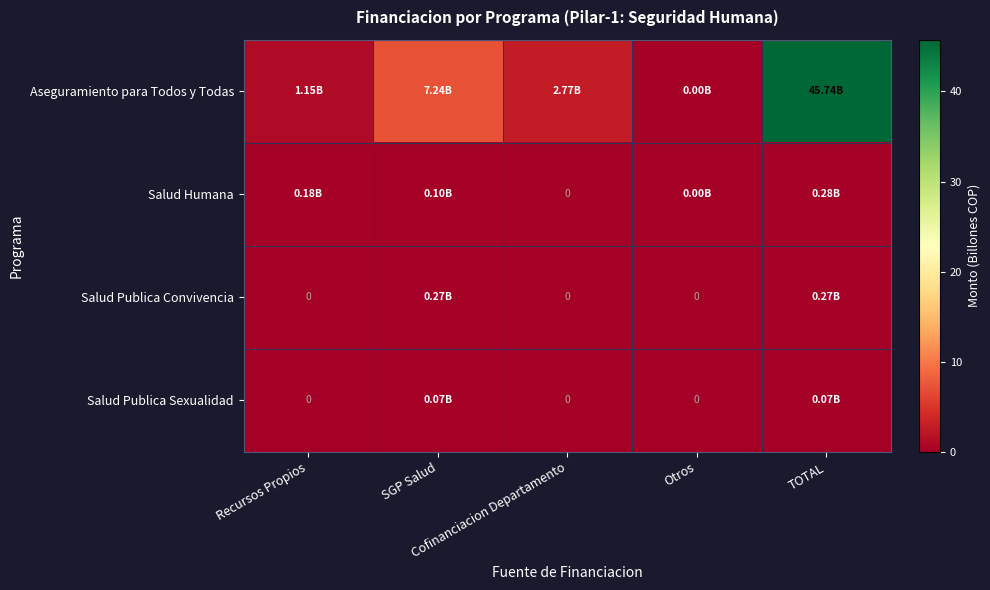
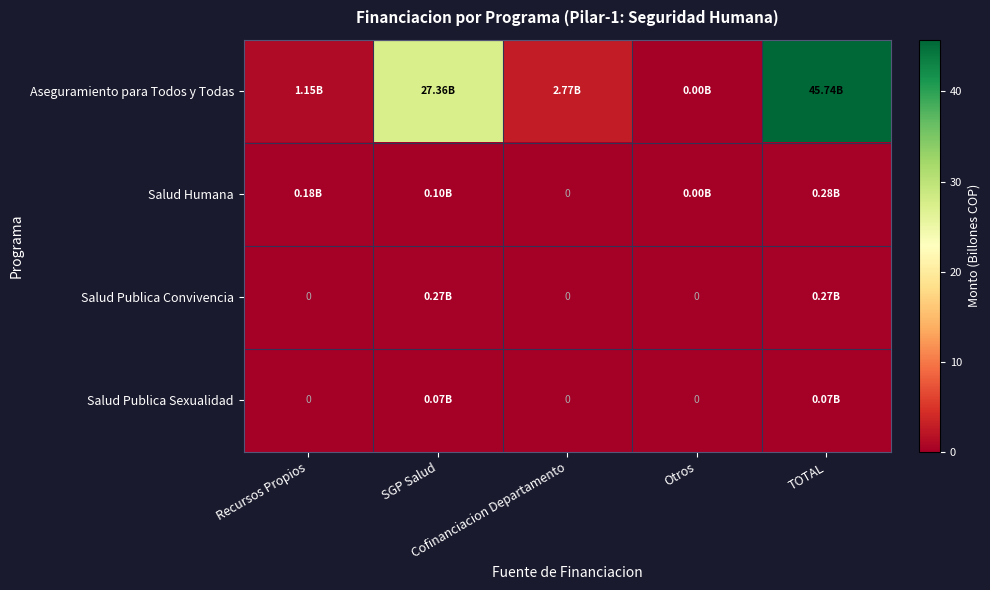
  {
    "Aseguramiento para Todos y Todas": {
      "Recursos Propios": "1.15B",
-     "SGP Salud": "7.24B",
+     "SGP Salud": "27.36B",
      "Cofinanciacion Departamento": "2.77B",
      "Otros": "0.00B",
      "TOTAL": "45.74B"
    },
    "Salud Humana": {
      "Recursos Propios": "0.18B",
      "SGP Salud": "0.10B",
      "Cofinanciacion Departamento": "0",
      "Otros": "0.00B",
      "TOTAL": "0.28B"
    },
    "Salud Publica Convivencia": {
      "Recursos Propios": "0",
      "SGP Salud": "0.27B",
      "Cofinanciacion Departamento": "0",
      "Otros": "0",
      "TOTAL": "0.27B"
    },
    "Salud Publica Sexualidad": {
      "Recursos Propios": "0",
      "SGP Salud": "0.07B",
      "Cofinanciacion Departamento": "0",
      "Otros": "0",
      "TOTAL": "0.07B"
    }
  }
